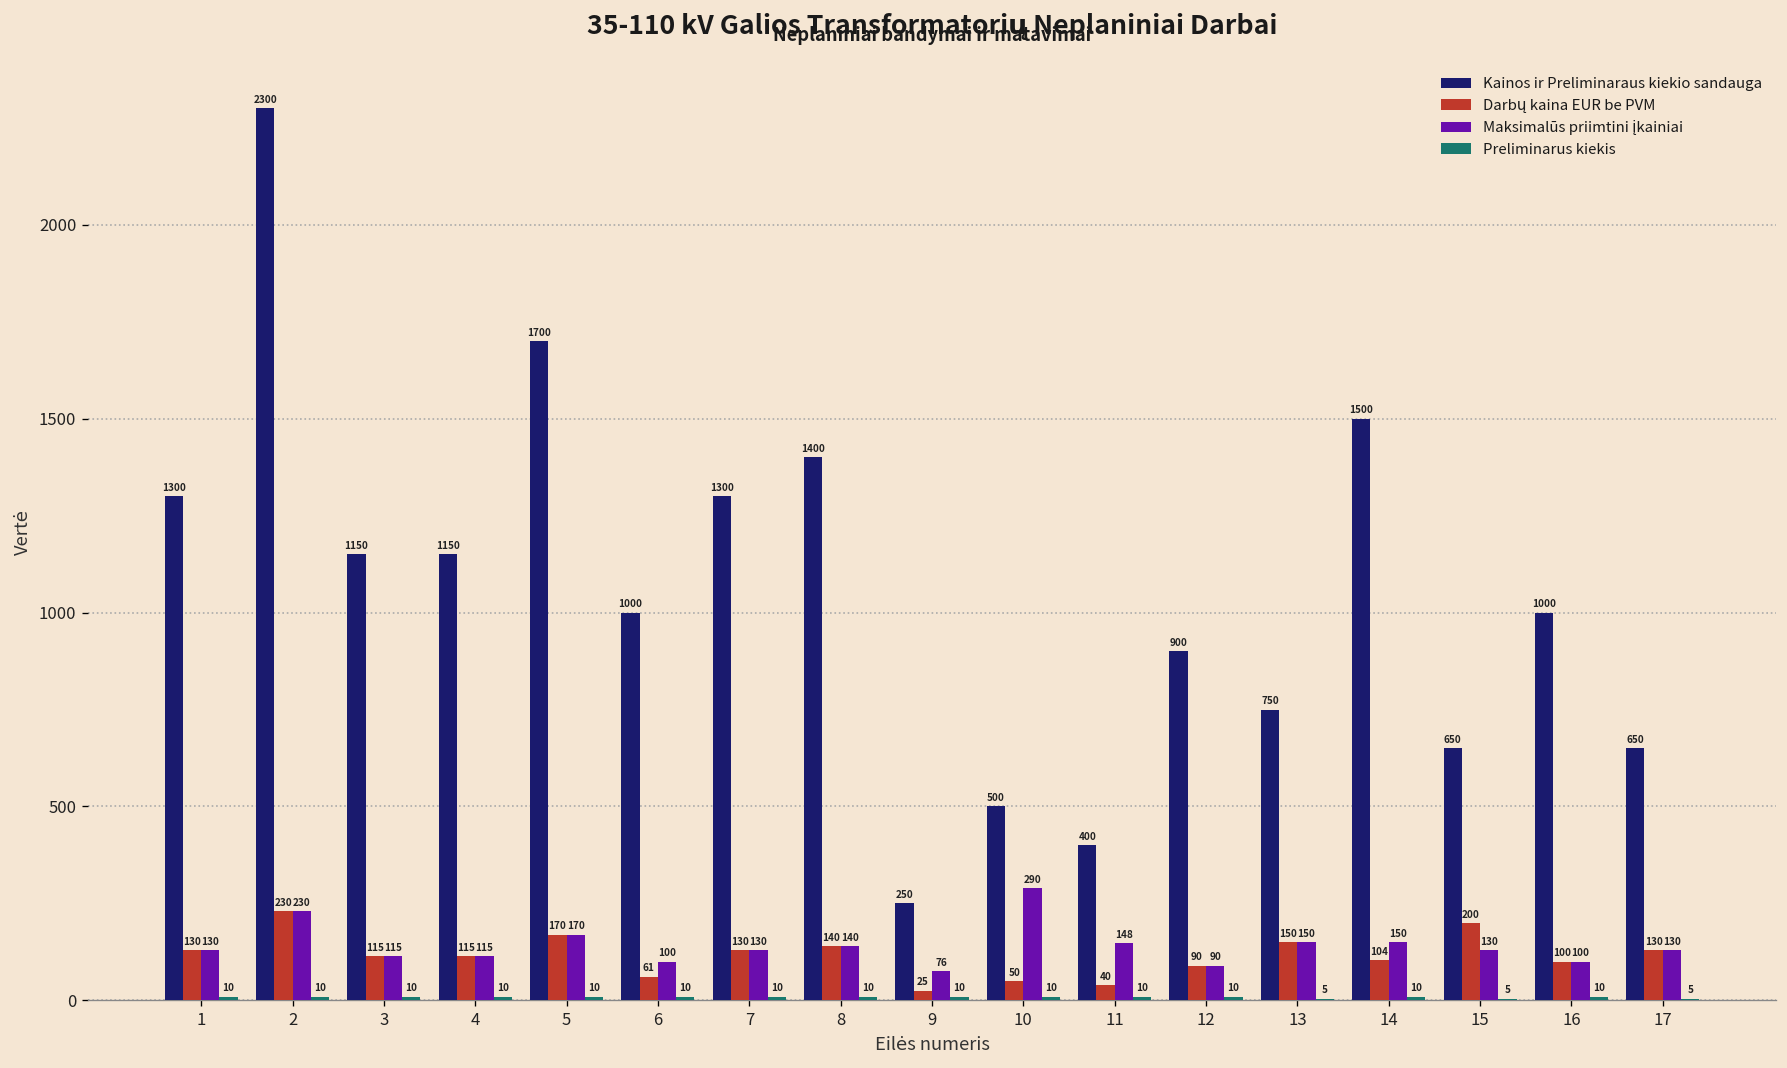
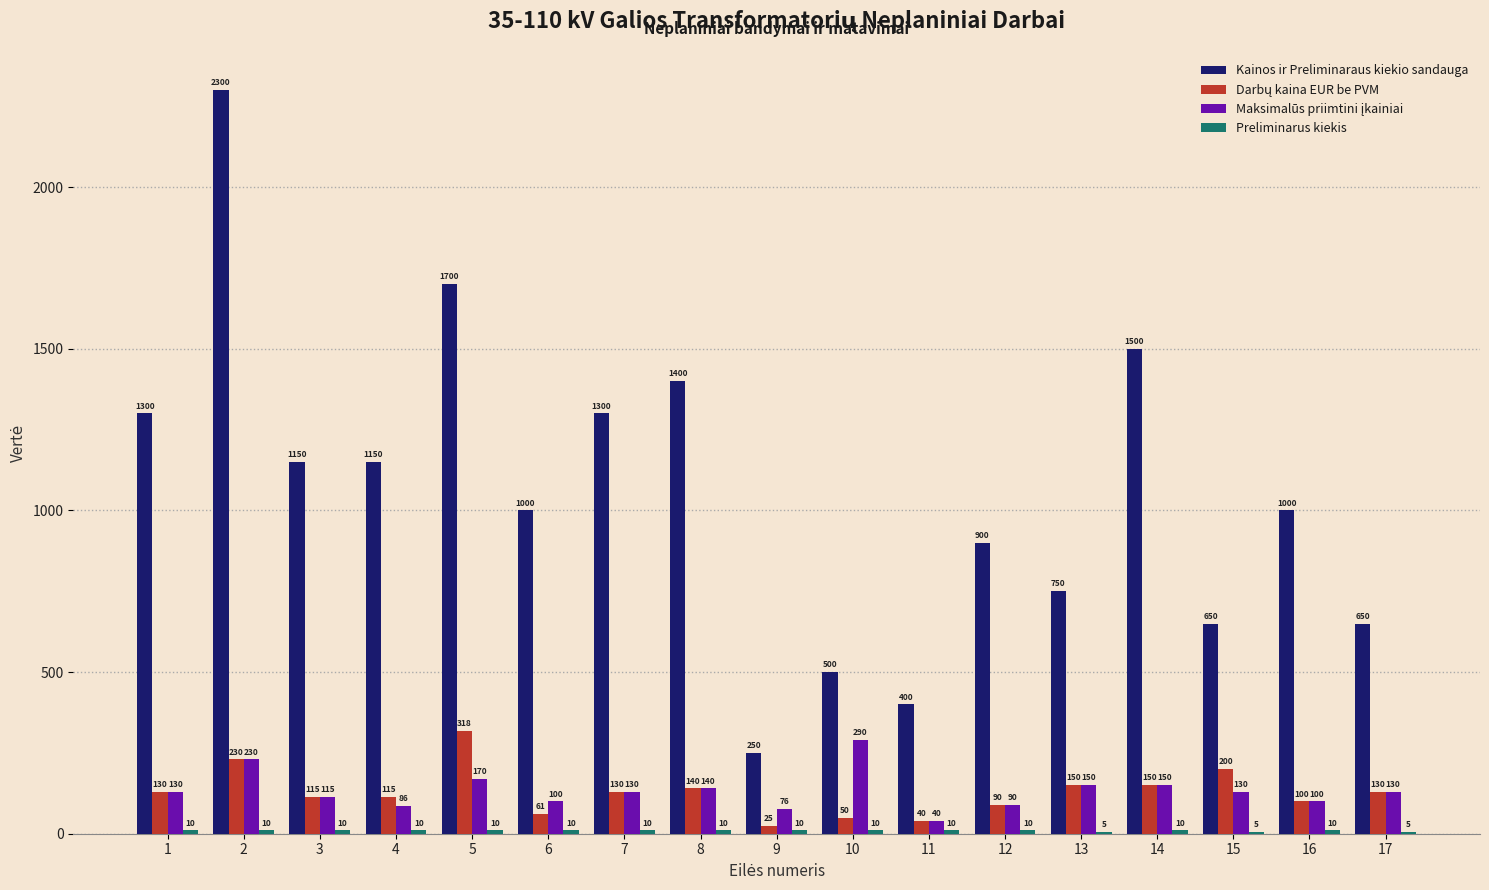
  {
    "Kainos ir Preliminaraus kiekio sandauga": {
      "1": 1300,
      "2": 2300,
      "3": 1150,
      "4": 1150,
      "5": 1700,
      "6": 1000,
      "7": 1300,
      "8": 1400,
      "9": 250,
      "10": 500,
      "11": 400,
      "12": 900,
      "13": 750,
      "14": 1500,
      "15": 650,
      "16": 1000,
      "17": 650
    },
    "Darbų kaina EUR be PVM": {
      "1": 130,
      "2": 230,
      "3": 115,
      "4": 115,
-     "5": 170,
+     "5": 318,
      "6": 61,
      "7": 130,
      "8": 140,
      "9": 25,
      "10": 50,
      "11": 40,
      "12": 90,
      "13": 150,
-     "14": 104,
+     "14": 150,
      "15": 200,
      "16": 100,
      "17": 130
    },
    "Maksimalūs priimtini įkainiai": {
      "1": 130,
      "2": 230,
      "3": 115,
-     "4": 115,
+     "4": 86,
      "5": 170,
      "6": 100,
      "7": 130,
      "8": 140,
      "9": 76,
      "10": 290,
-     "11": 148,
+     "11": 40,
      "12": 90,
      "13": 150,
      "14": 150,
      "15": 130,
      "16": 100,
      "17": 130
    },
    "Preliminarus kiekis": {
      "1": 10,
      "2": 10,
      "3": 10,
      "4": 10,
      "5": 10,
      "6": 10,
      "7": 10,
      "8": 10,
      "9": 10,
      "10": 10,
      "11": 10,
      "12": 10,
      "13": 5,
      "14": 10,
      "15": 5,
      "16": 10,
      "17": 5
    }
  }
